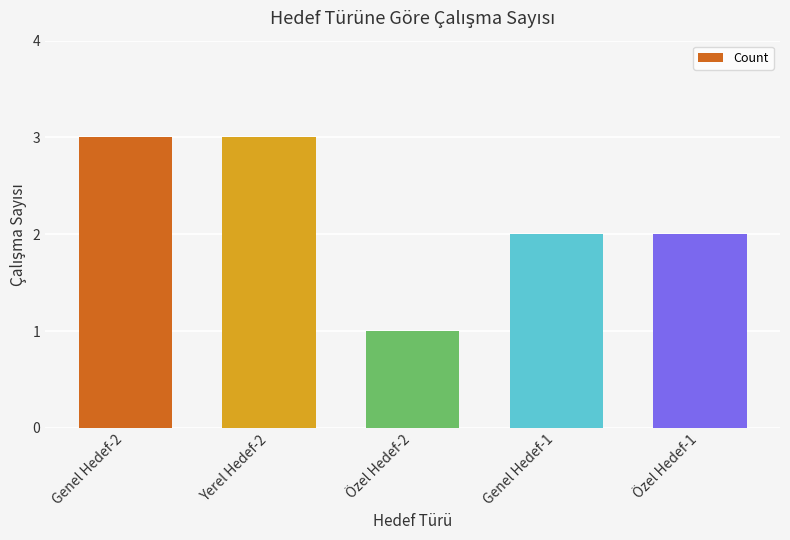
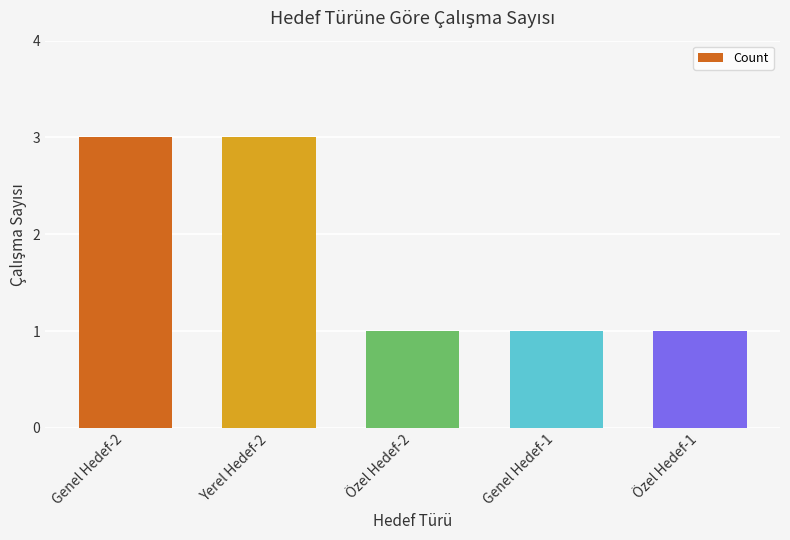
  {
    "Genel Hedef-2": 3,
    "Yerel Hedef-2": 3,
    "Özel Hedef-2": 1,
-   "Genel Hedef-1": 2,
-   "Özel Hedef-1": 2
+   "Genel Hedef-1": 1,
+   "Özel Hedef-1": 1
  }
